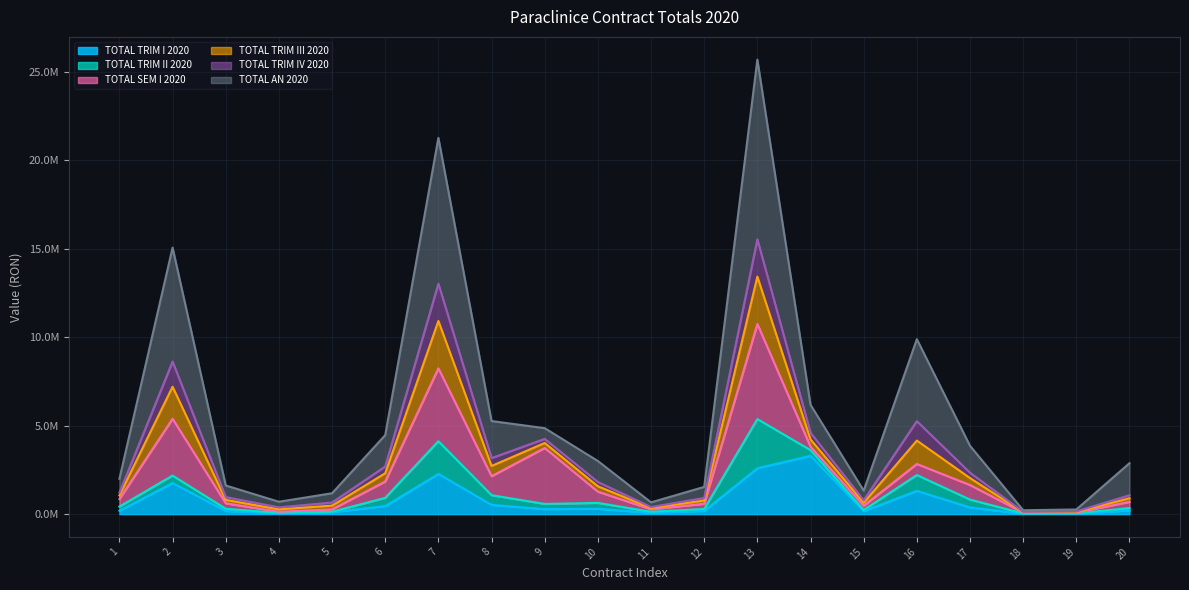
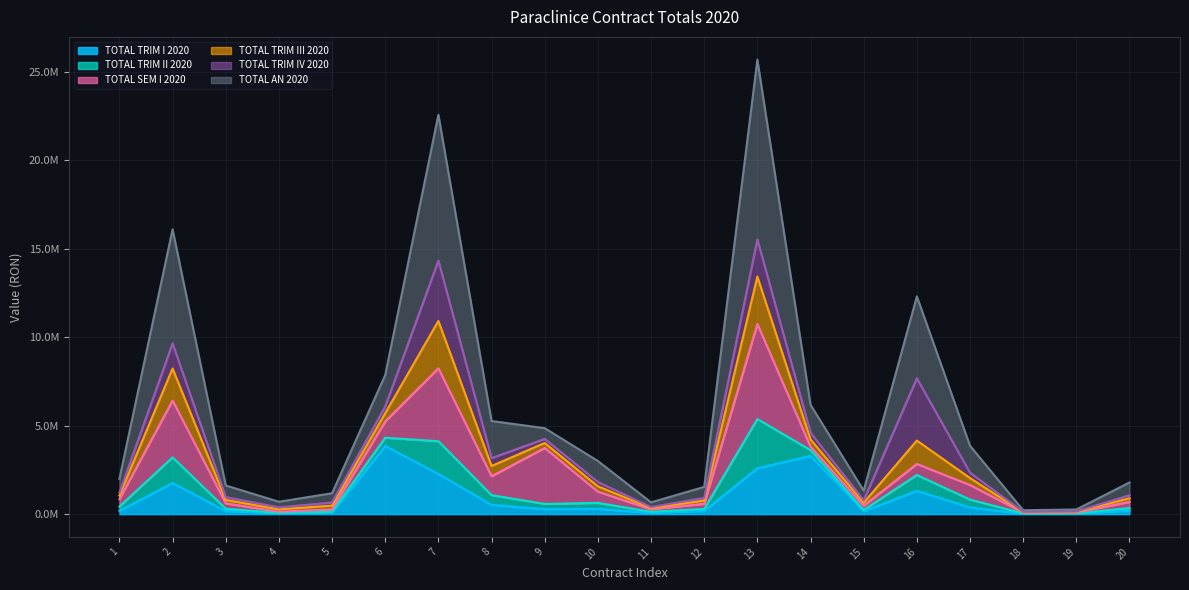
  {
    "TOTAL TRIM I 2020": {
      "1": 200000,
      "2": 1800000,
-     "6": 500000,
+     "6": 3900000,
      "7": 2300000,
      "8": 500000,
      "9": 300000,
      "10": 300000,
      "13": 2600000,
      "14": 3300000,
      "16": 1300000,
      "17": 400000
    },
    "TOTAL TRIM II 2020": {
      "1": 200000,
-     "2": 400000,
+     "2": 1400000,
      "6": 500000,
      "7": 1800000,
      "8": 500000,
      "9": 300000,
      "10": 300000,
      "13": 2800000,
      "14": 300000,
      "16": 900000,
      "17": 400000
    },
    "TOTAL SEM I 2020": {
      "1": 400000,
      "2": 3200000,
      "3": 300000,
      "6": 900000,
      "7": 4100000,
      "8": 1100000,
      "9": 3200000,
      "10": 600000,
      "12": 300000,
      "13": 5400000,
      "14": 200000,
      "15": 200000,
      "16": 600000,
      "17": 800000,
      "20": 300000
    },
    "TOTAL TRIM III 2020": {
      "1": 200000,
      "2": 1800000,
      "3": 200000,
      "5": 200000,
      "6": 500000,
      "7": 2700000,
      "8": 600000,
      "9": 300000,
      "10": 300000,
      "12": 200000,
      "13": 2700000,
      "14": 400000,
      "16": 1300000,
      "17": 400000,
      "20": 200000
    },
    "TOTAL TRIM IV 2020": {
      "1": 200000,
      "2": 1400000,
      "3": 200000,
      "5": 200000,
      "6": 400000,
-     "7": 2100000,
+     "7": 3400000,
      "8": 400000,
      "9": 200000,
      "10": 200000,
      "12": 100000,
      "13": 2100000,
      "14": 400000,
-     "16": 1100000,
+     "16": 3500000,
      "17": 300000,
      "20": 200000
    },
    "TOTAL AN 2020": {
      "1": 800000,
      "2": 6400000,
      "3": 700000,
      "4": 300000,
      "5": 500000,
      "6": 1800000,
      "7": 8200000,
      "8": 2100000,
      "9": 600000,
      "10": 1200000,
      "11": 300000,
      "12": 600000,
      "13": 10200000,
      "14": 1600000,
      "15": 500000,
      "16": 4600000,
      "17": 1500000,
-     "20": 1800000
+     "20": 700000
    }
  }
